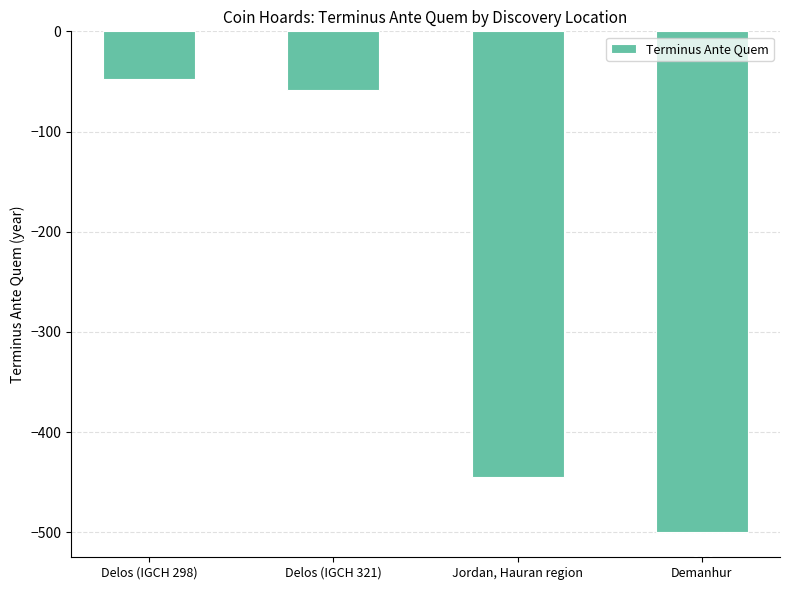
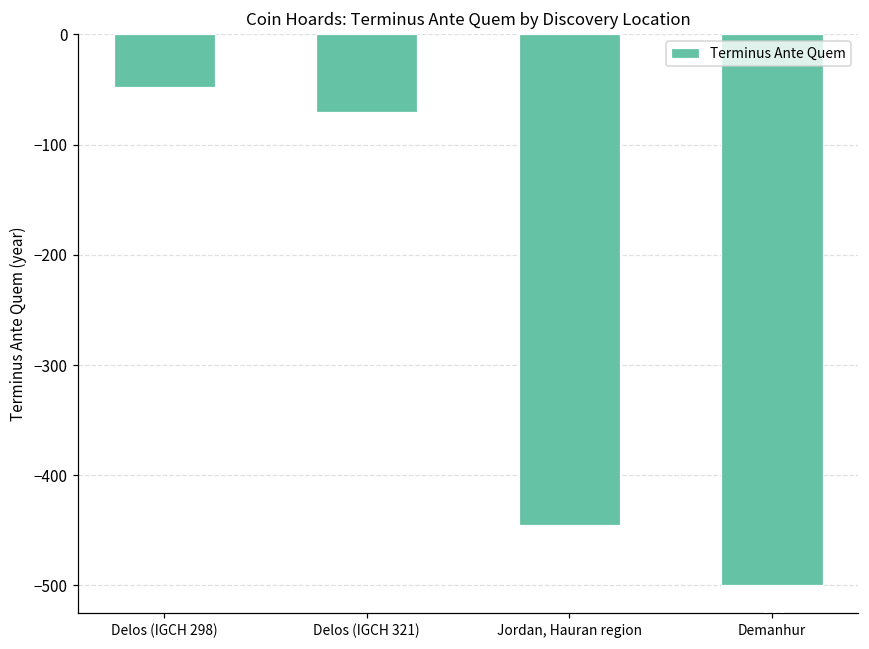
  {
    "Delos (IGCH 298)": -48,
-   "Delos (IGCH 321)": -59,
+   "Delos (IGCH 321)": -70,
    "Jordan, Hauran region": -445,
    "Demanhur": -500
  }
